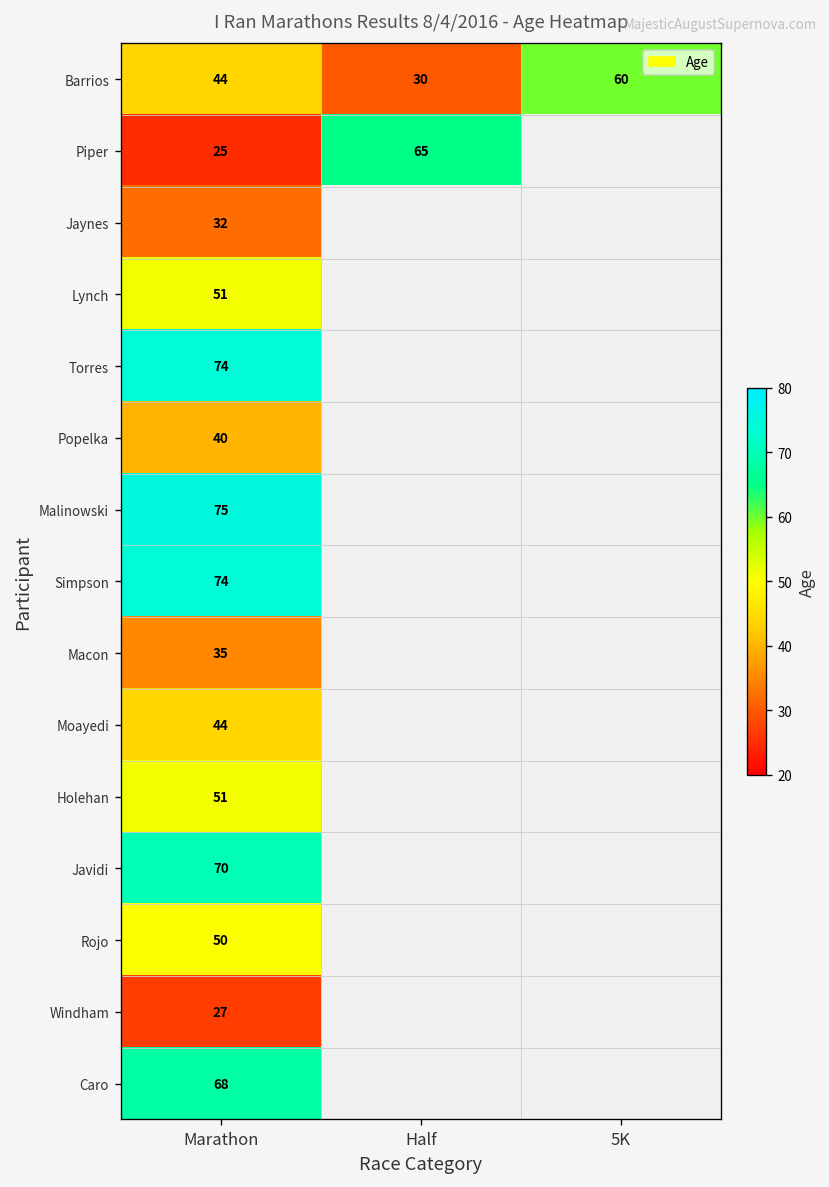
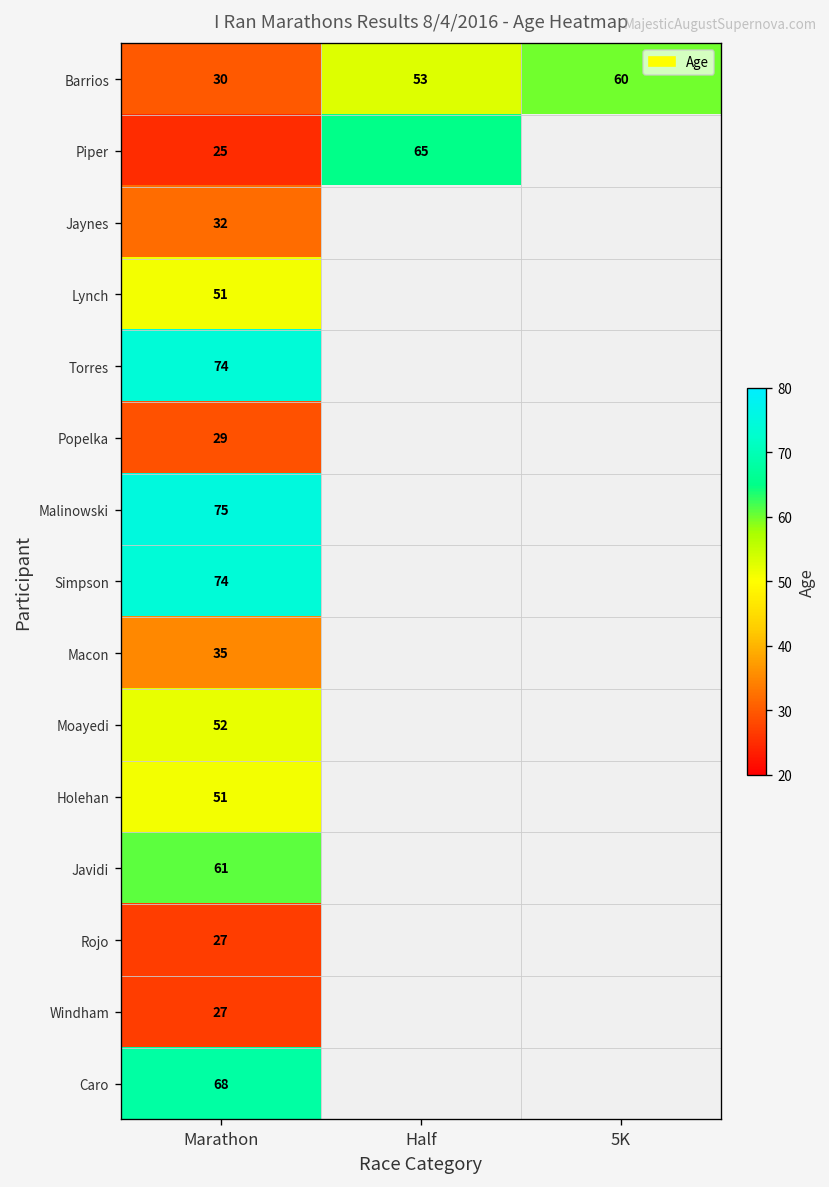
  {
    "Barrios": {
-     "Marathon": 44,
-     "Half": 30,
+     "Marathon": 30,
+     "Half": 53,
      "5K": 60
    },
    "Piper": {
      "Marathon": 25,
      "Half": 65
    },
    "Jaynes": {
      "Marathon": 32
    },
    "Lynch": {
      "Marathon": 51
    },
    "Torres": {
      "Marathon": 74
    },
    "Popelka": {
-     "Marathon": 40
+     "Marathon": 29
    },
    "Malinowski": {
      "Marathon": 75
    },
    "Simpson": {
      "Marathon": 74
    },
    "Macon": {
      "Marathon": 35
    },
    "Moayedi": {
-     "Marathon": 44
+     "Marathon": 52
    },
    "Holehan": {
      "Marathon": 51
    },
    "Javidi": {
-     "Marathon": 70
+     "Marathon": 61
    },
    "Rojo": {
-     "Marathon": 50
+     "Marathon": 27
    },
    "Windham": {
      "Marathon": 27
    },
    "Caro": {
      "Marathon": 68
    }
  }
